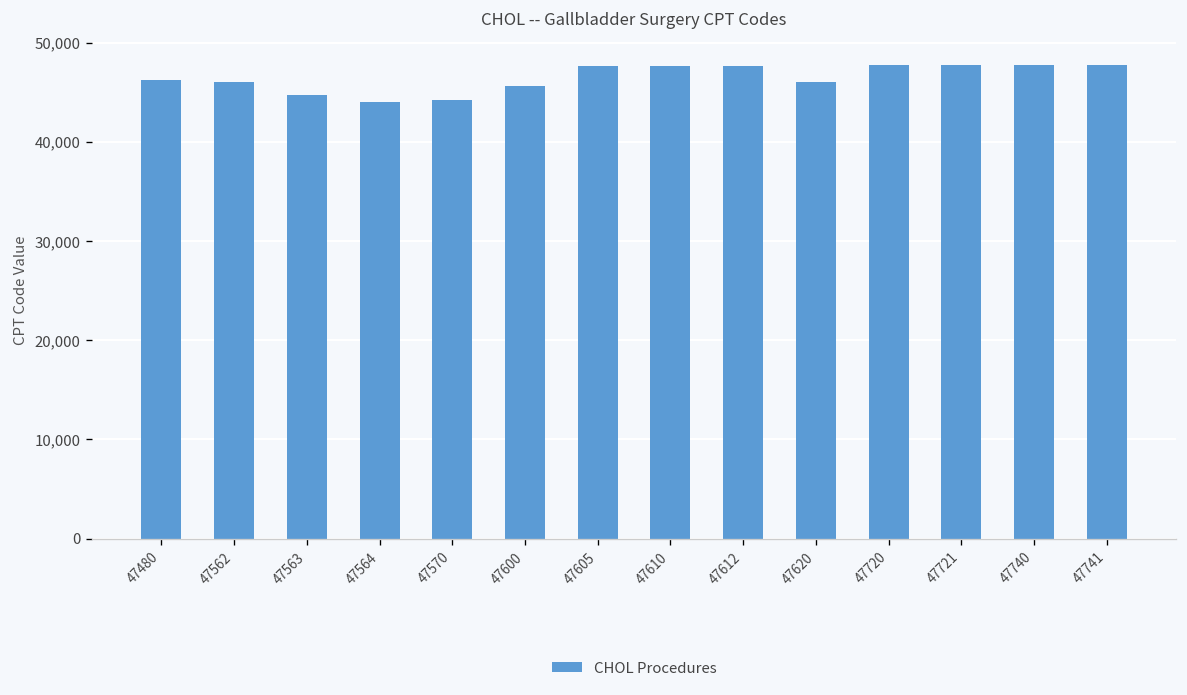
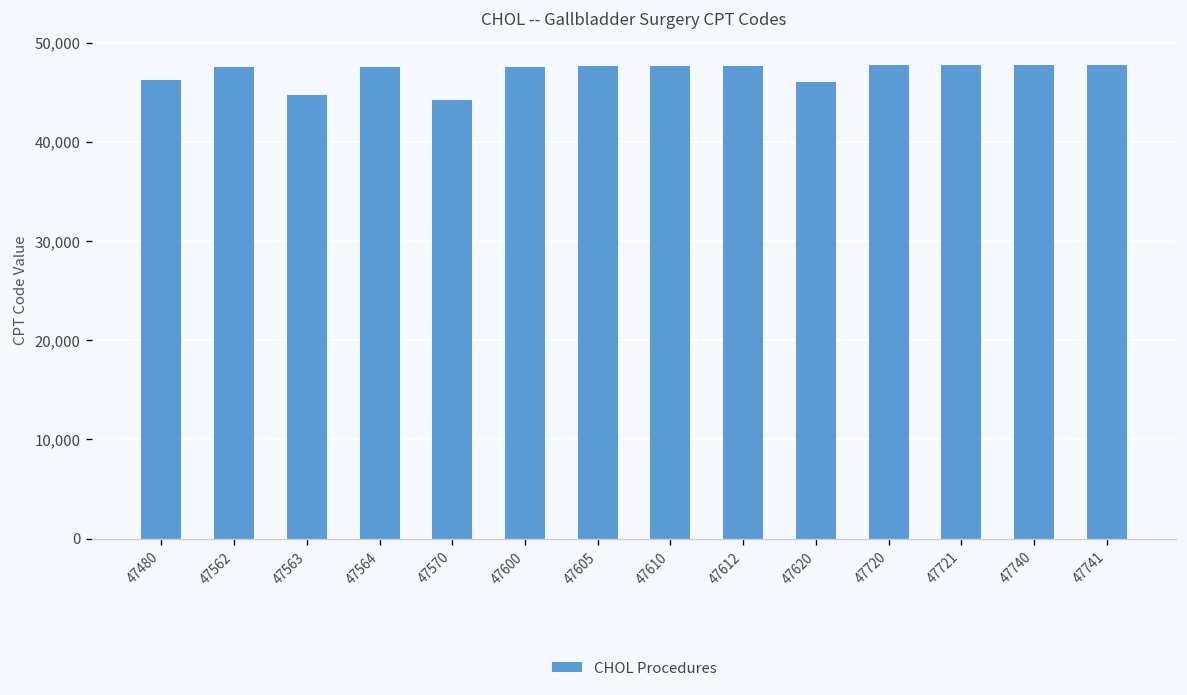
  {
    "47480": "46,000",
-   "47562": "46,000",
+   "47562": "48,000",
    "47563": "45,000",
-   "47564": "44,000",
+   "47564": "48,000",
    "47570": "44,000",
-   "47600": "46,000",
+   "47600": "48,000",
    "47605": "48,000",
    "47610": "48,000",
    "47612": "48,000",
    "47620": "46,000",
    "47720": "48,000",
    "47721": "48,000",
    "47740": "48,000",
    "47741": "48,000"
  }
